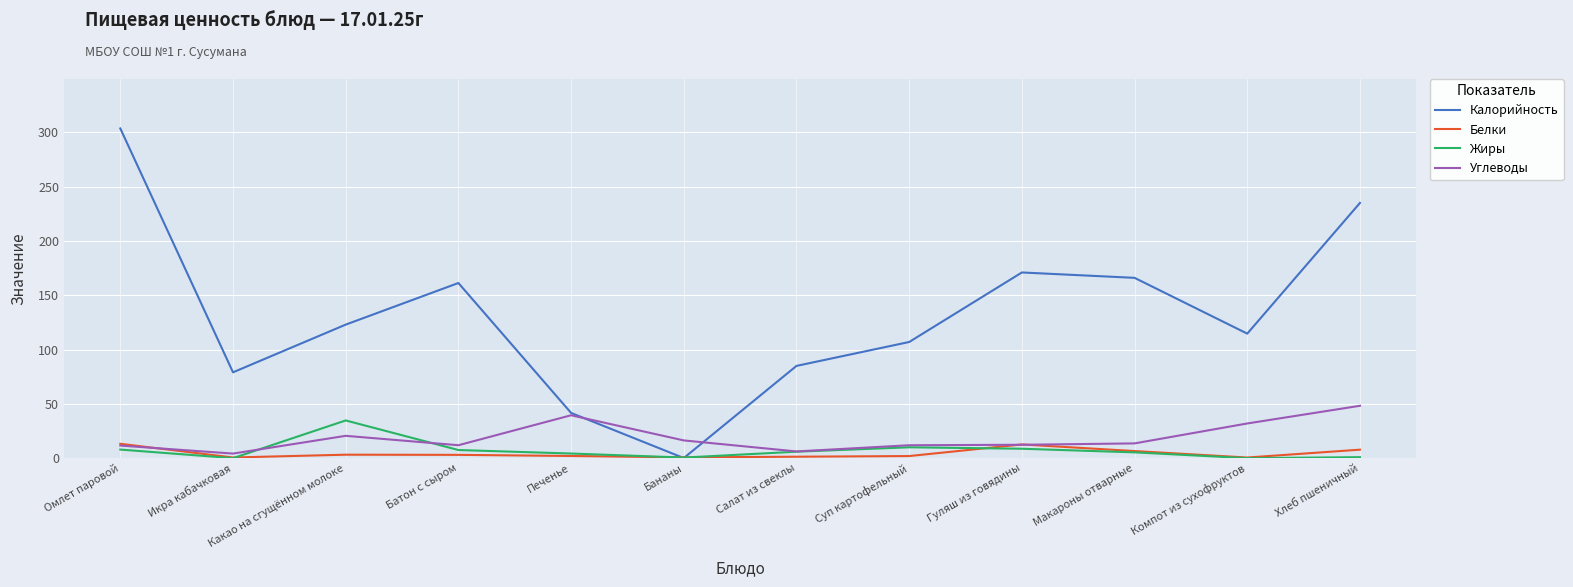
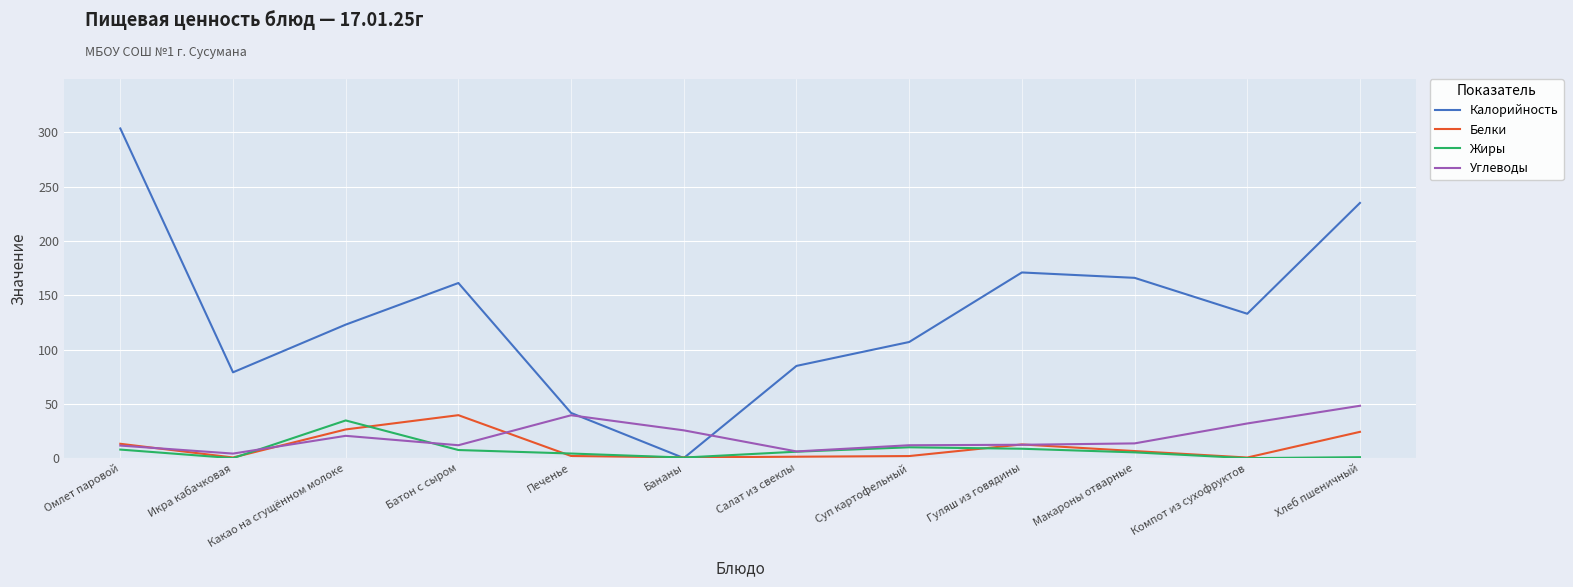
  {
    "Калорийность": {
      "Омлет паровой": 304,
      "Икра кабачковая": 79,
      "Какао на сгущённом молоке": 123,
      "Батон с сыром": 161,
      "Салат из свеклы": 85,
      "Суп картофельный": 107,
      "Гуляш из говядины": 171,
      "Макароны отварные": 166,
-     "Компот из сухофруктов": 115,
+     "Компот из сухофруктов": 133,
      "Хлеб пшеничный": 235
    },
    "Белки": {
-     "Какао на сгущённом молоке": 3,
-     "Батон с сыром": 3,
+     "Какао на сгущённом молоке": 27,
+     "Батон с сыром": 40,
      "Салат из свеклы": 1,
      "Суп картофельный": 2,
-     "Хлеб пшеничный": 8
+     "Хлеб пшеничный": 24
    },
    "Жиры": {
      "Омлет паровой": 8,
      "Какао на сгущённом молоке": 35,
      "Батон с сыром": 8,
      "Гуляш из говядины": 9,
      "Хлеб пшеничный": 1
    },
    "Углеводы": {
      "Икра кабачковая": 4,
      "Какао на сгущённом молоке": 21,
      "Батон с сыром": 12,
-     "Бананы": 16,
+     "Бананы": 26,
      "Макароны отварные": 14,
      "Компот из сухофруктов": 32,
      "Хлеб пшеничный": 48
    }
  }
